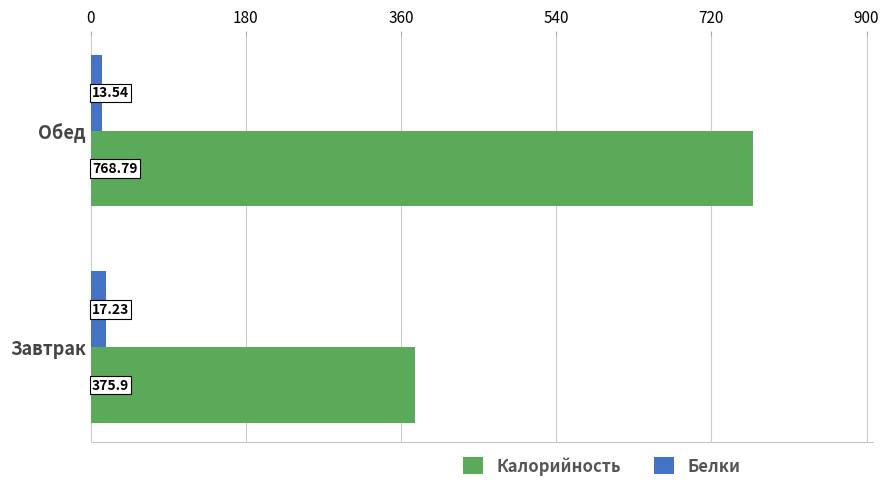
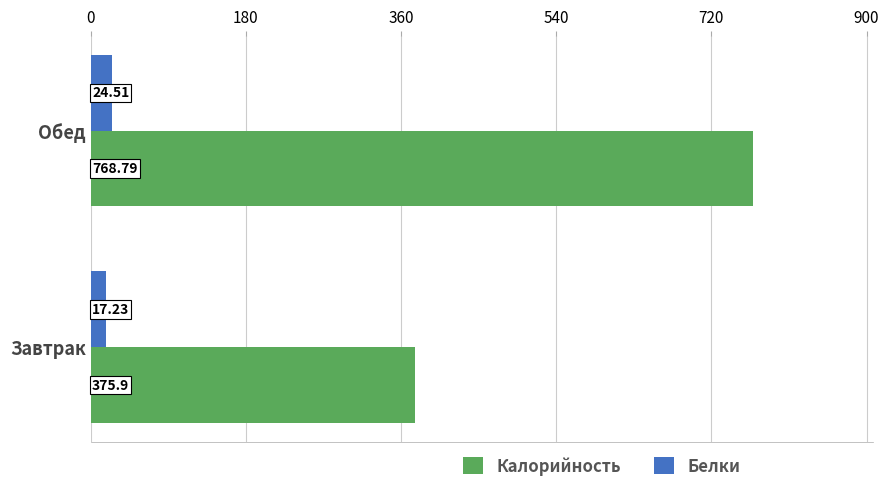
  {
    "Белки": {
-     "Обед": 13.54
+     "Обед": 24.51
    }
  }
